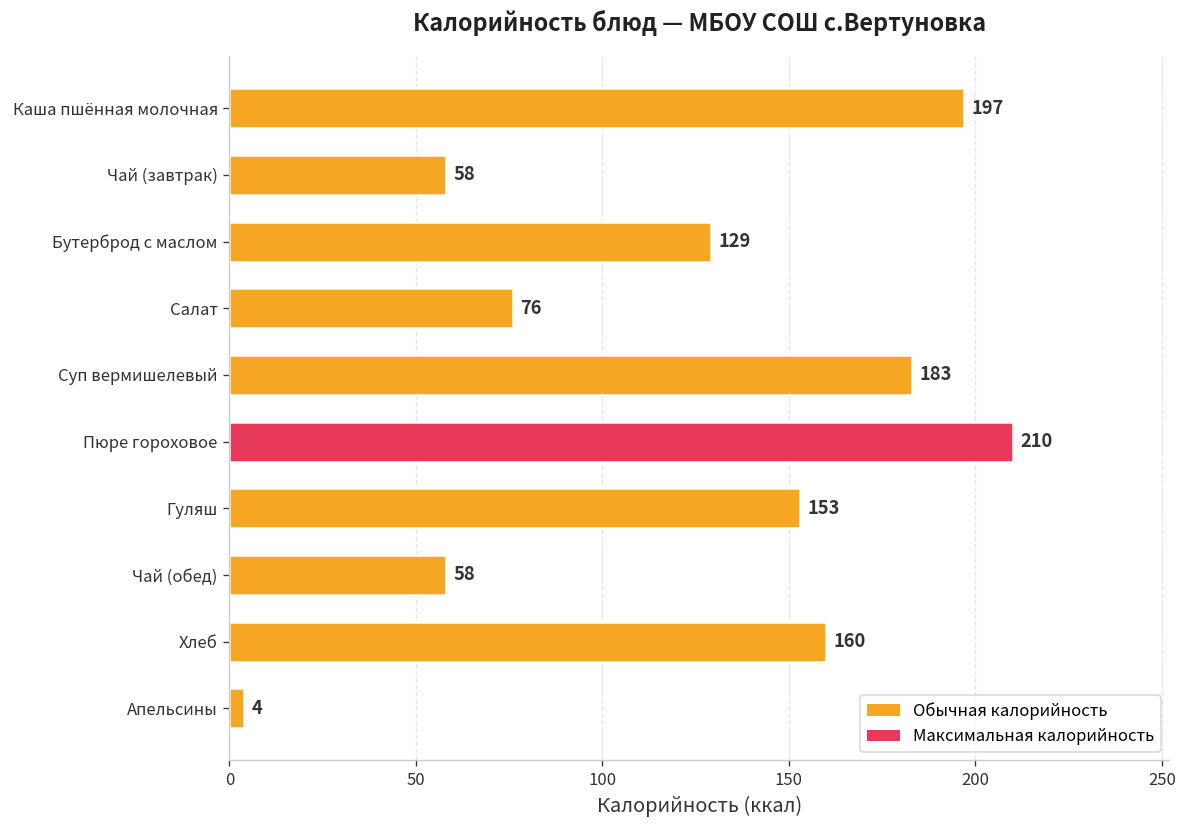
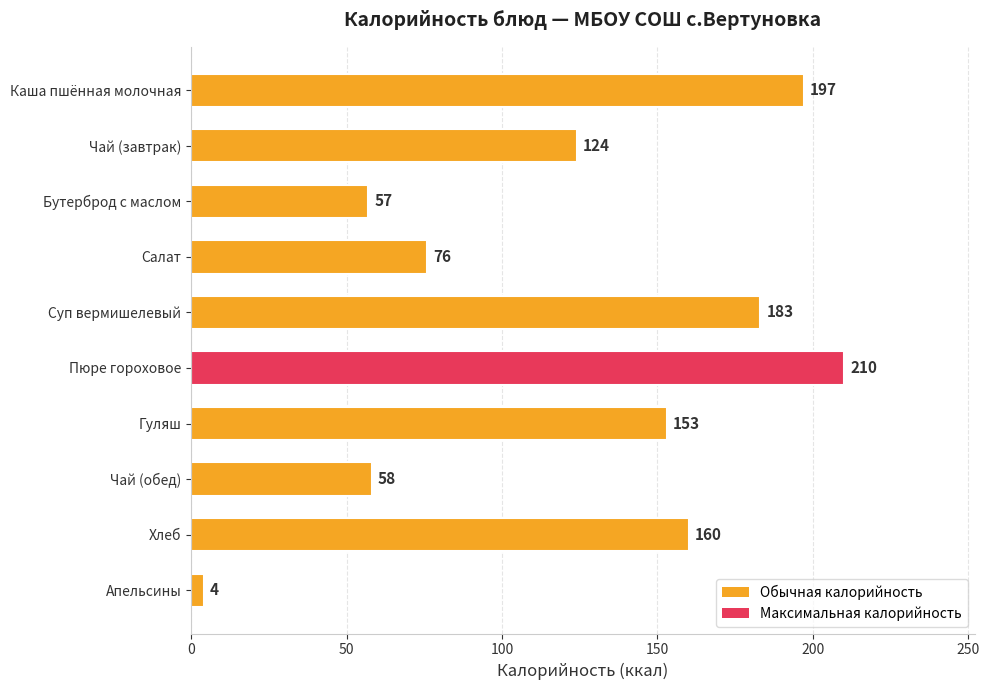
  {
    "Каша пшённая молочная": 197,
-   "Чай (завтрак)": 58,
-   "Бутерброд с маслом": 129,
+   "Чай (завтрак)": 124,
+   "Бутерброд с маслом": 57,
    "Салат": 76,
    "Суп вермишелевый": 183,
    "Пюре гороховое": 210,
    "Гуляш": 153,
    "Чай (обед)": 58,
    "Хлеб": 160,
    "Апельсины": 4
  }
